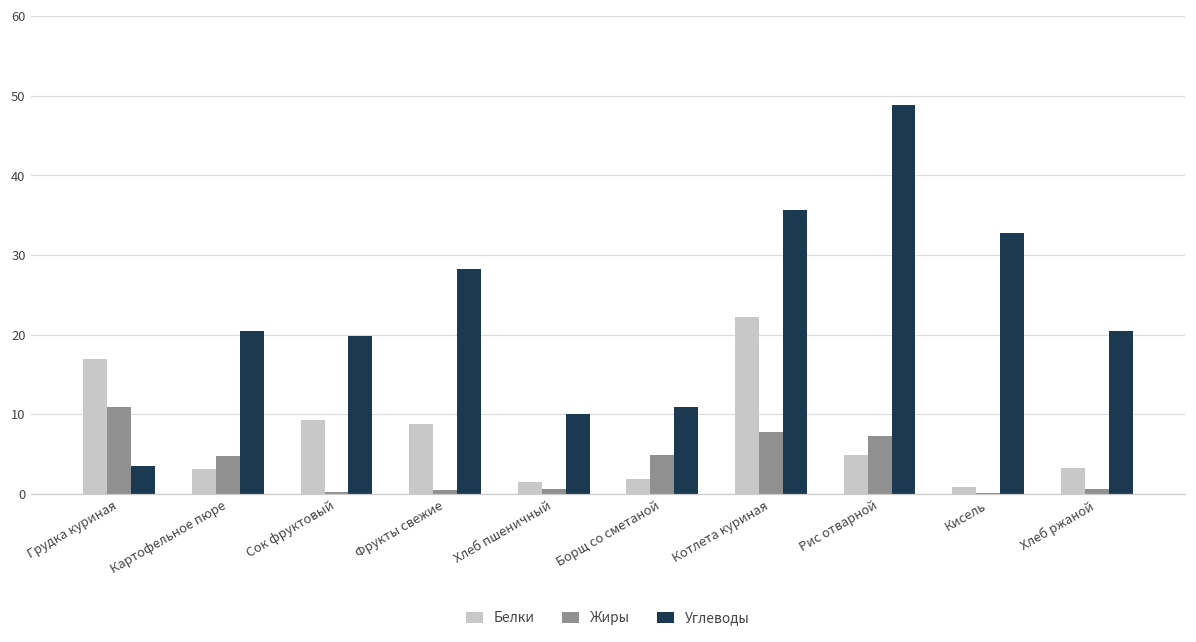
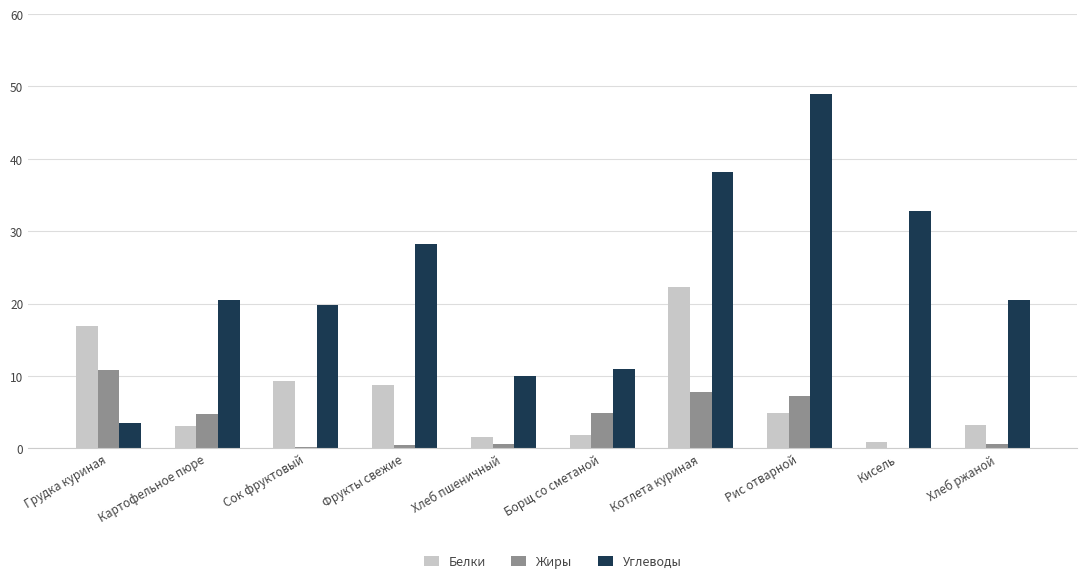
  {
    "Белки": {
      "Грудка куриная": 17,
      "Картофельное пюре": 3,
      "Сок фруктовый": 9,
      "Фрукты свежие": 9,
      "Хлеб пшеничный": 2,
      "Борщ со сметаной": 2,
      "Котлета куриная": 22,
      "Рис отварной": 5,
      "Кисель": 1,
      "Хлеб ржаной": 3
    },
    "Жиры": {
      "Грудка куриная": 11,
      "Картофельное пюре": 5,
      "Фрукты свежие": 1,
      "Хлеб пшеничный": 1,
      "Борщ со сметаной": 5,
      "Котлета куриная": 8,
      "Рис отварной": 7,
      "Хлеб ржаной": 1
    },
    "Углеводы": {
      "Грудка куриная": 4,
      "Картофельное пюре": 20,
      "Сок фруктовый": 20,
      "Фрукты свежие": 28,
      "Хлеб пшеничный": 10,
      "Борщ со сметаной": 11,
-     "Котлета куриная": 36,
+     "Котлета куриная": 38,
      "Рис отварной": 49,
      "Кисель": 33,
      "Хлеб ржаной": 21
    }
  }
